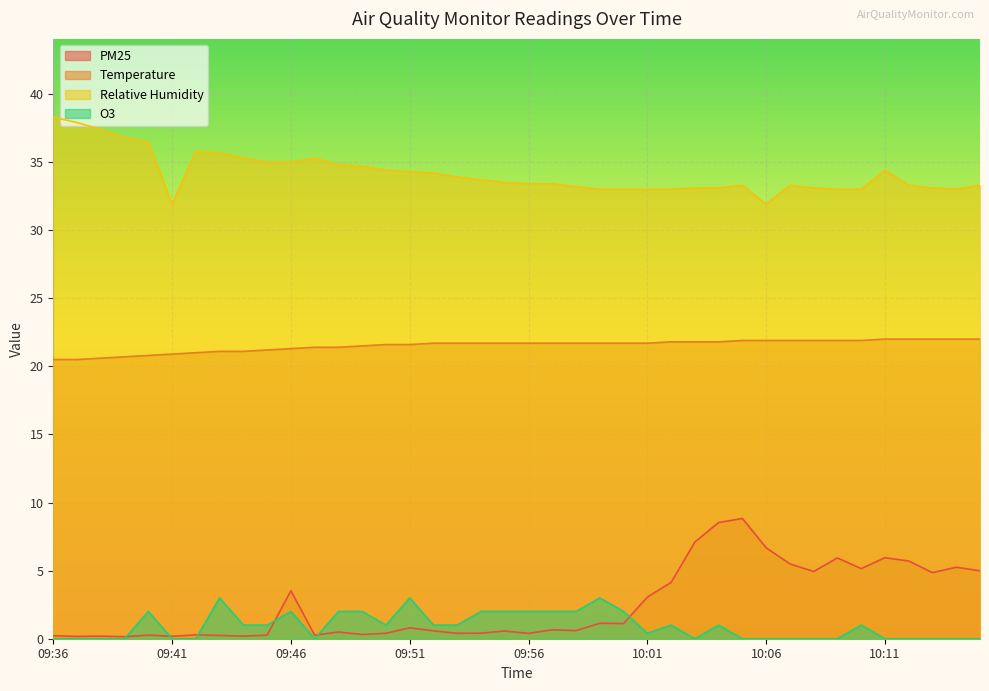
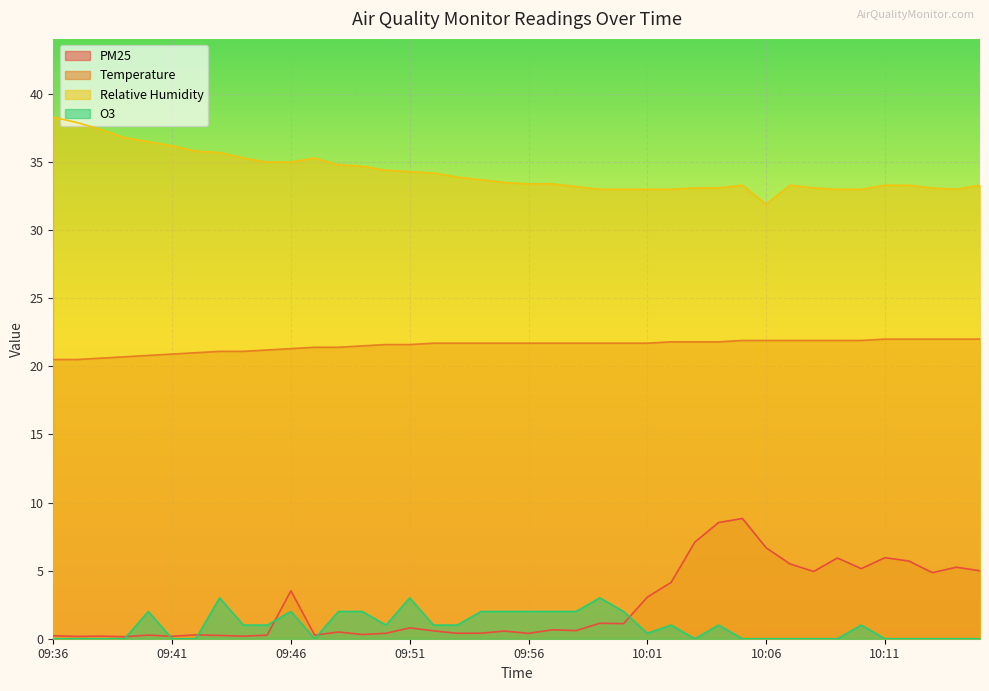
  {
    "Relative Humidity": {
      "09:36": 38.3,
-     "09:41": 31.9,
+     "09:41": 36.2,
      "09:46": 35.0,
      "09:51": 34.3,
      "09:56": 33.4,
      "10:01": 33.0,
      "10:06": 31.9,
-     "10:11": 34.4
+     "10:11": 33.3
    },
    "O3": {
      "09:36": 0.0,
      "09:46": 2.0,
      "09:51": 3.0,
      "09:56": 2.0,
      "10:01": 0.4,
      "10:06": 0.0,
      "10:11": 0.0
    }
  }
